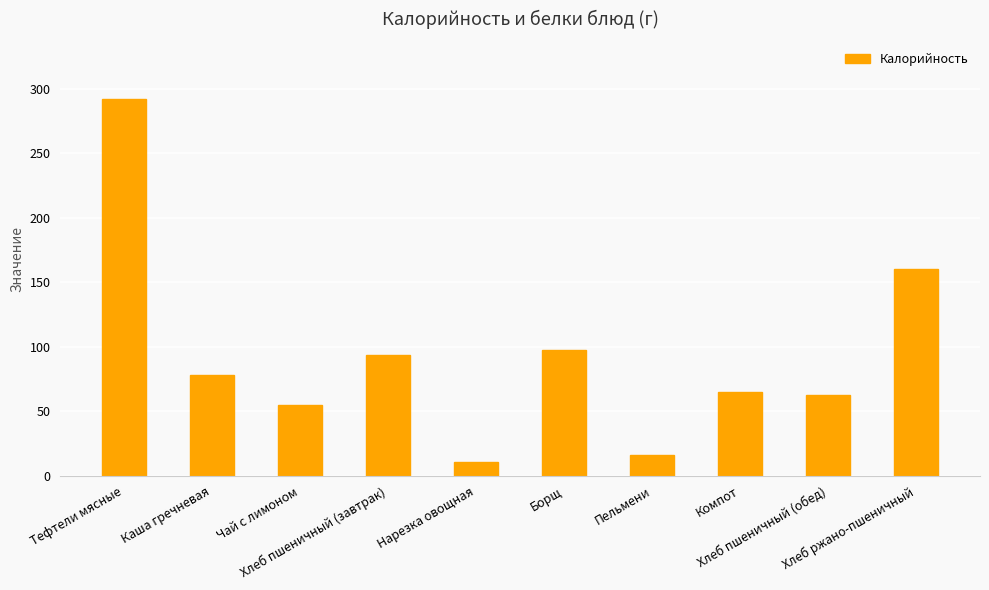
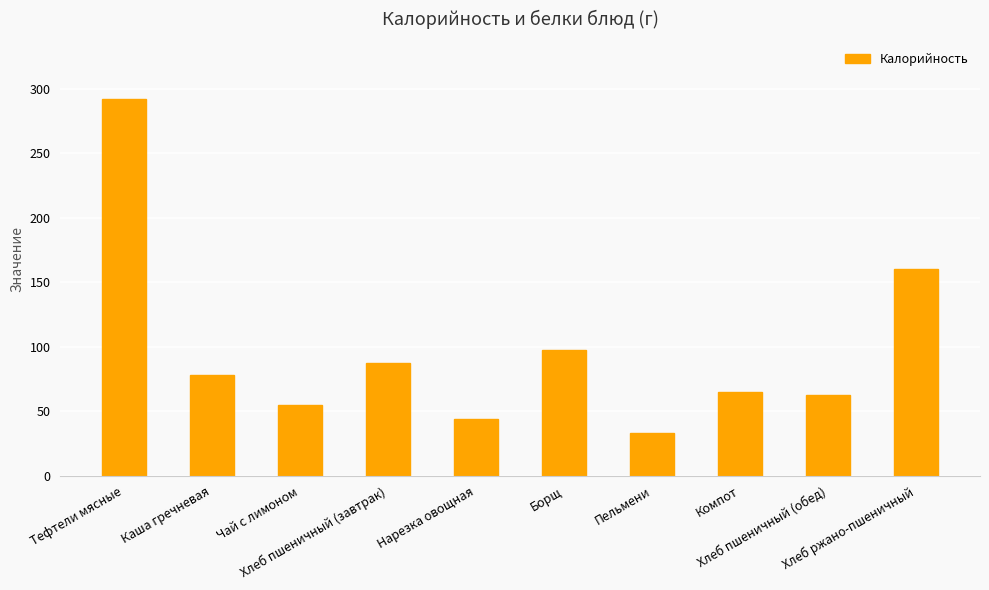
  {
    "Тефтели мясные": 293,
    "Каша гречневая": 79,
    "Чай с лимоном": 55,
-   "Хлеб пшеничный (завтрак)": 94,
-   "Нарезка овощная": 11,
+   "Хлеб пшеничный (завтрак)": 88,
+   "Нарезка овощная": 44,
    "Борщ": 97,
-   "Пельмени": 16,
+   "Пельмени": 33,
    "Компот": 65,
    "Хлеб пшеничный (обед)": 63,
    "Хлеб ржано-пшеничный": 161
  }
